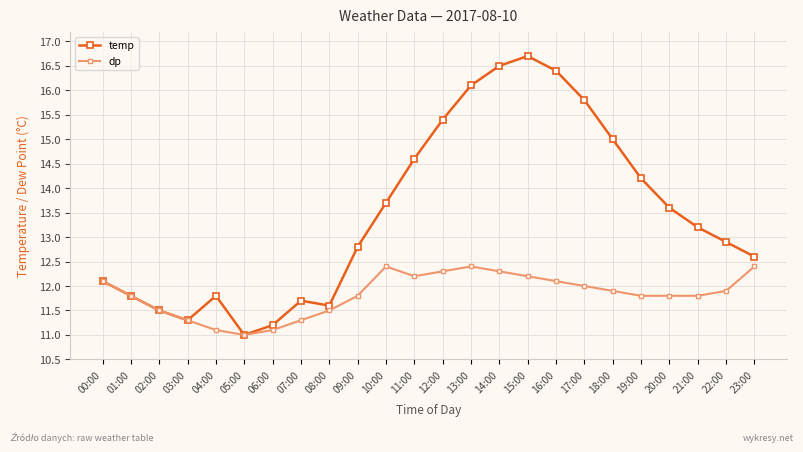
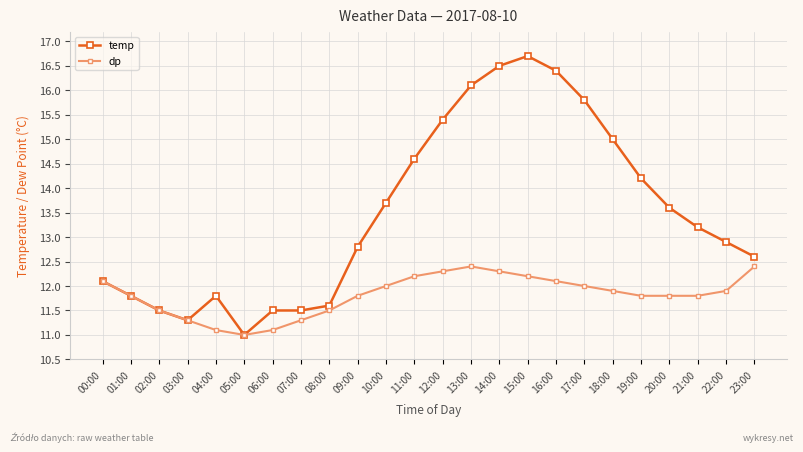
  {
    "temp": {
      "04:00": 11.8,
-     "06:00": 11.2,
-     "07:00": 11.7,
+     "06:00": 11.5,
+     "07:00": 11.5,
      "08:00": 11.6,
      "09:00": 12.8,
      "10:00": 13.7,
      "11:00": 14.6,
      "12:00": 15.4,
      "13:00": 16.1,
      "14:00": 16.5,
      "15:00": 16.7,
      "16:00": 16.4,
      "17:00": 15.8,
      "18:00": 15.0,
      "19:00": 14.2,
      "20:00": 13.6,
      "21:00": 13.2,
      "22:00": 12.9,
      "23:00": 12.6
    },
    "dp": {
      "04:00": 11.1,
      "06:00": 11.1,
      "07:00": 11.3,
      "08:00": 11.5,
      "09:00": 11.8,
-     "10:00": 12.4,
+     "10:00": 12.0,
      "11:00": 12.2,
      "12:00": 12.3,
      "13:00": 12.4,
      "14:00": 12.3,
      "15:00": 12.2,
      "16:00": 12.1,
      "17:00": 12.0,
      "18:00": 11.9,
      "19:00": 11.8,
      "20:00": 11.8,
      "21:00": 11.8,
      "22:00": 11.9,
      "23:00": 12.4
    }
  }
